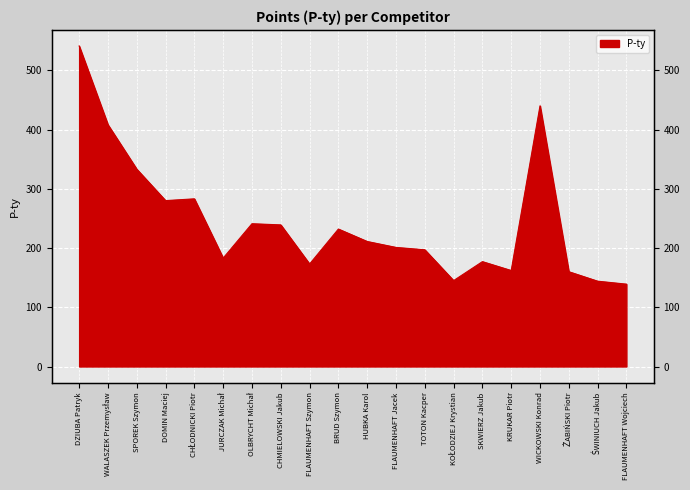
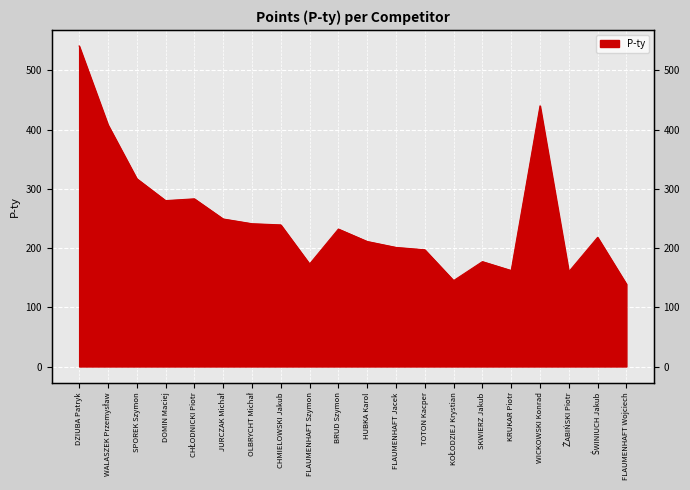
  {
    "DZIUBA Patryk": 540,
    "WALASZEK Przemysław": 410,
-   "SPOREK Szymon": 330,
+   "SPOREK Szymon": 320,
    "DOMIN Maciej": 280,
    "CHŁODNICKI Piotr": 280,
-   "JURCZAK Michał": 180,
+   "JURCZAK Michał": 250,
    "OLBRYCHT Michał": 240,
    "CHMIELOWSKI Jakub": 240,
    "FLAUMENHAFT Szymon": 170,
    "BRUD Szymon": 230,
    "HUBKA Karol": 210,
    "FLAUMENHAFT Jacek": 200,
    "TOTON Kacper": 200,
    "KOŁODZIEJ Krystian": 150,
    "SKWIERZ Jakub": 180,
    "KRUKAR Piotr": 160,
    "WICKOWSKI Konrad": 440,
    "ŻABIŃSKI Piotr": 160,
-   "ŚWINIUCH Jakub": 140,
+   "ŚWINIUCH Jakub": 220,
    "FLAUMENHAFT Wojciech": 140
  }
